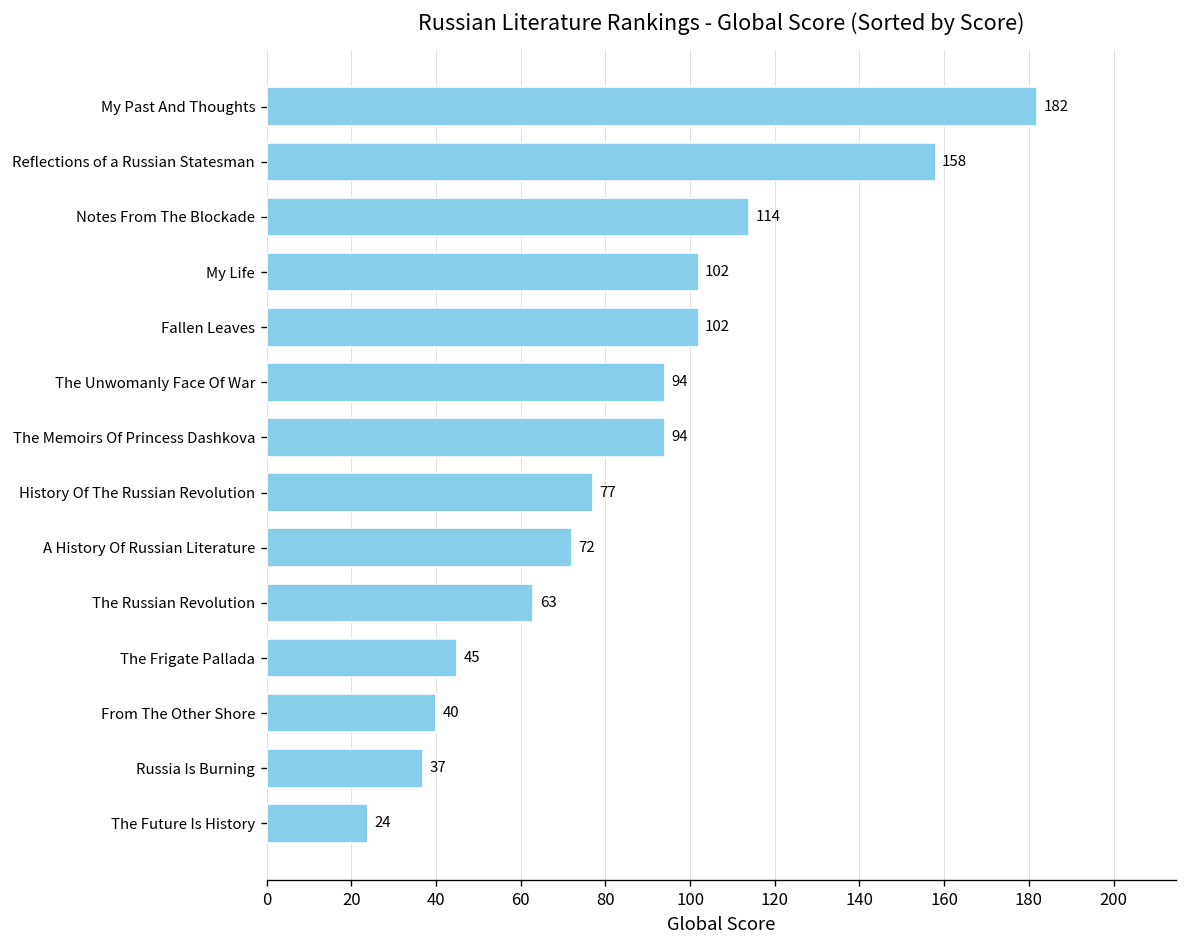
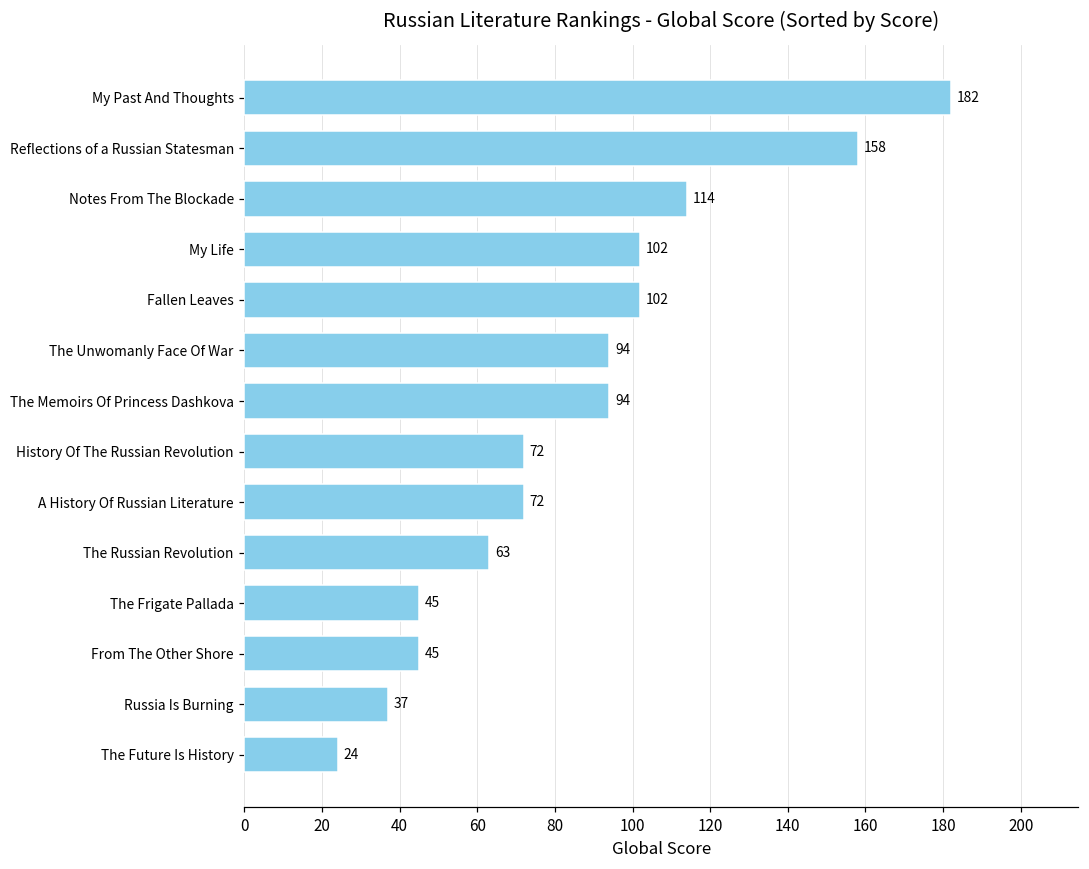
  {
    "My Past And Thoughts": 182,
    "Reflections of a Russian Statesman": 158,
    "Notes From The Blockade": 114,
    "My Life": 102,
    "Fallen Leaves": 102,
    "The Unwomanly Face Of War": 94,
    "The Memoirs Of Princess Dashkova": 94,
-   "History Of The Russian Revolution": 77,
+   "History Of The Russian Revolution": 72,
    "A History Of Russian Literature": 72,
    "The Russian Revolution": 63,
    "The Frigate Pallada": 45,
-   "From The Other Shore": 40,
+   "From The Other Shore": 45,
    "Russia Is Burning": 37,
    "The Future Is History": 24
  }
